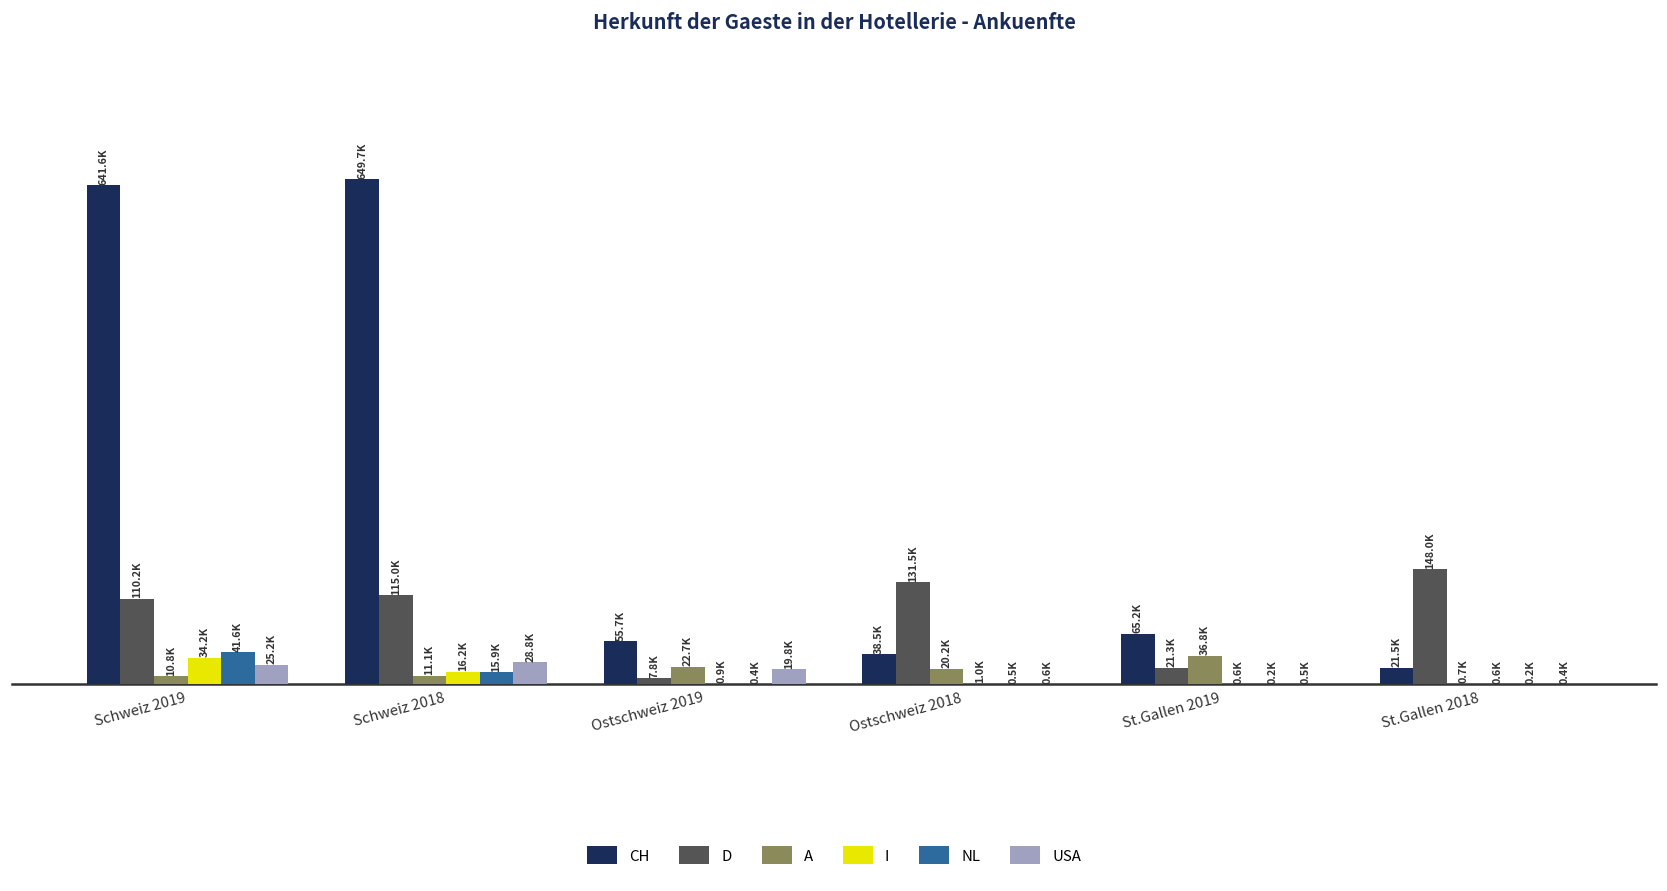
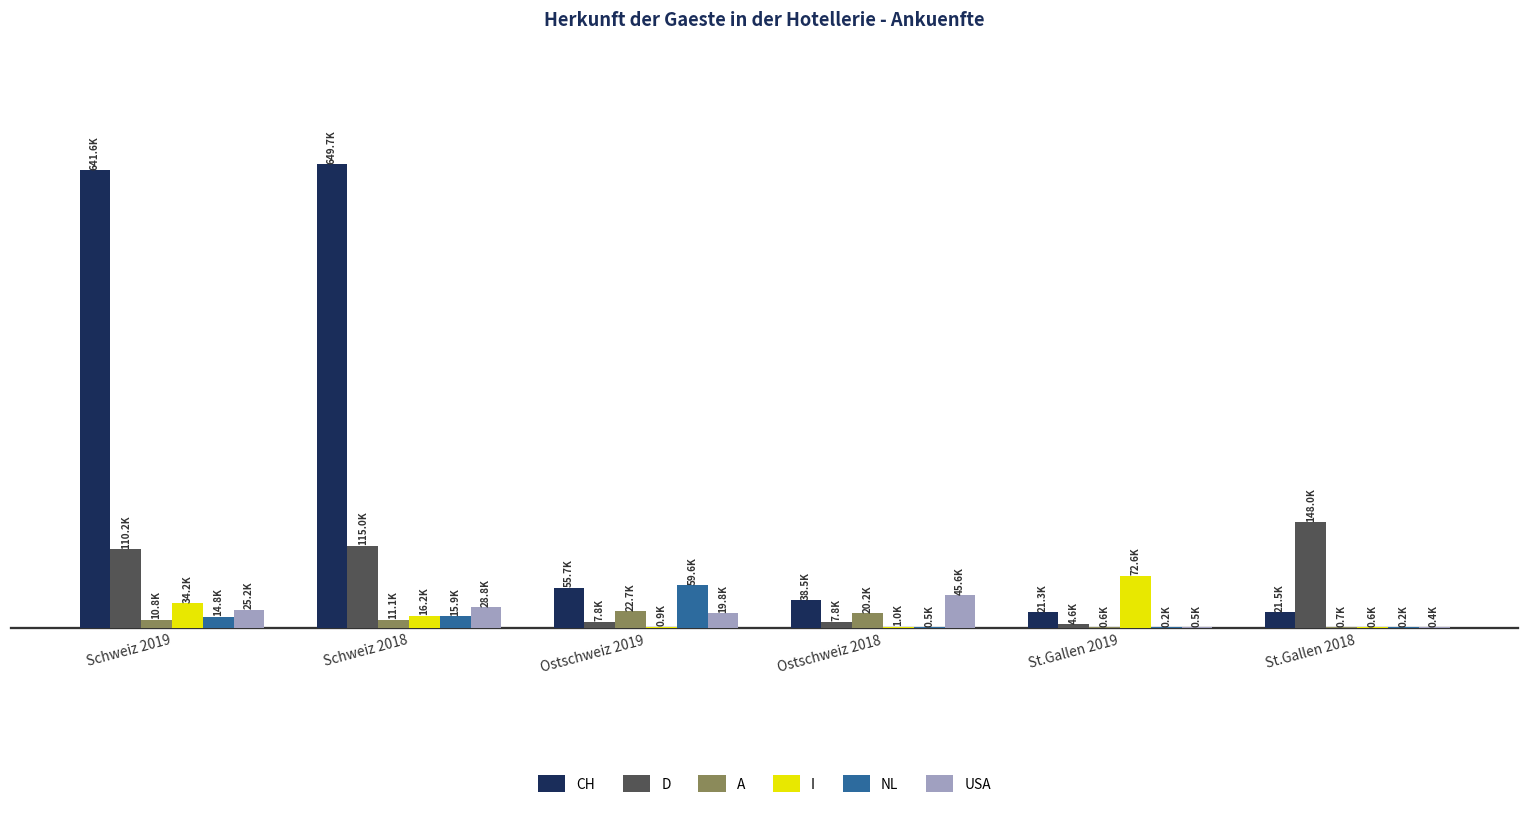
  {
    "CH": {
      "Schweiz 2019": "641.6K",
      "Schweiz 2018": "649.7K",
      "Ostschweiz 2019": "55.7K",
      "Ostschweiz 2018": "38.5K",
-     "St.Gallen 2019": "65.2K",
+     "St.Gallen 2019": "21.3K",
      "St.Gallen 2018": "21.5K"
    },
    "D": {
      "Schweiz 2019": "110.2K",
      "Schweiz 2018": "115.0K",
      "Ostschweiz 2019": "7.8K",
-     "Ostschweiz 2018": "131.5K",
-     "St.Gallen 2019": "21.3K",
+     "Ostschweiz 2018": "7.8K",
+     "St.Gallen 2019": "4.6K",
      "St.Gallen 2018": "148.0K"
    },
    "A": {
      "Schweiz 2019": "10.8K",
      "Schweiz 2018": "11.1K",
      "Ostschweiz 2019": "22.7K",
      "Ostschweiz 2018": "20.2K",
-     "St.Gallen 2019": "36.8K",
+     "St.Gallen 2019": "0.6K",
      "St.Gallen 2018": "0.7K"
    },
    "I": {
      "Schweiz 2019": "34.2K",
      "Schweiz 2018": "16.2K",
      "Ostschweiz 2019": "0.9K",
      "Ostschweiz 2018": "1.0K",
-     "St.Gallen 2019": "0.6K",
+     "St.Gallen 2019": "72.6K",
      "St.Gallen 2018": "0.6K"
    },
    "NL": {
-     "Schweiz 2019": "41.6K",
+     "Schweiz 2019": "14.8K",
      "Schweiz 2018": "15.9K",
-     "Ostschweiz 2019": "0.4K",
+     "Ostschweiz 2019": "59.6K",
      "Ostschweiz 2018": "0.5K",
      "St.Gallen 2019": "0.2K",
      "St.Gallen 2018": "0.2K"
    },
    "USA": {
      "Schweiz 2019": "25.2K",
      "Schweiz 2018": "28.8K",
      "Ostschweiz 2019": "19.8K",
-     "Ostschweiz 2018": "0.6K",
+     "Ostschweiz 2018": "45.6K",
      "St.Gallen 2019": "0.5K",
      "St.Gallen 2018": "0.4K"
    }
  }
